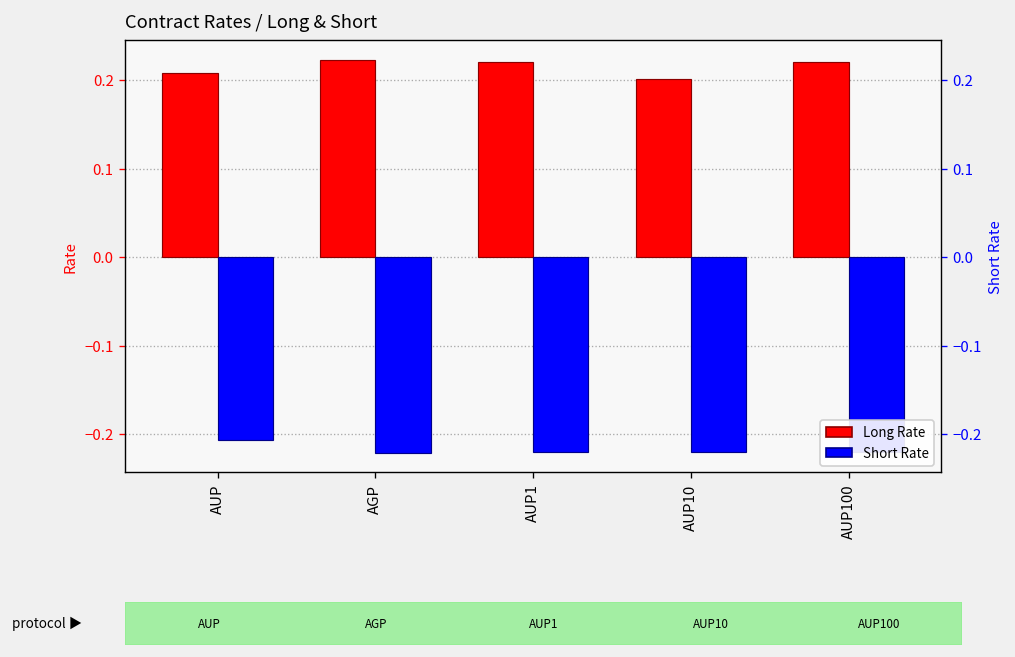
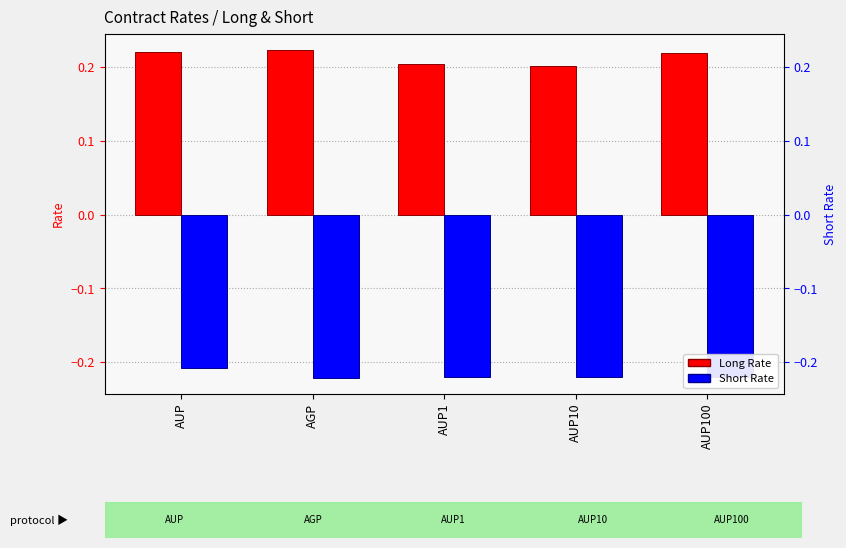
  {
    "Long Rate": {
-     "AUP": 0.21,
+     "AUP": 0.22,
      "AGP": 0.22,
-     "AUP1": 0.22,
+     "AUP1": 0.21,
      "AUP10": 0.20,
      "AUP100": 0.22
    },
    "Short Rate": {
      "AUP": -0.21,
      "AGP": -0.22,
      "AUP1": -0.22,
      "AUP10": -0.22
    }
  }
